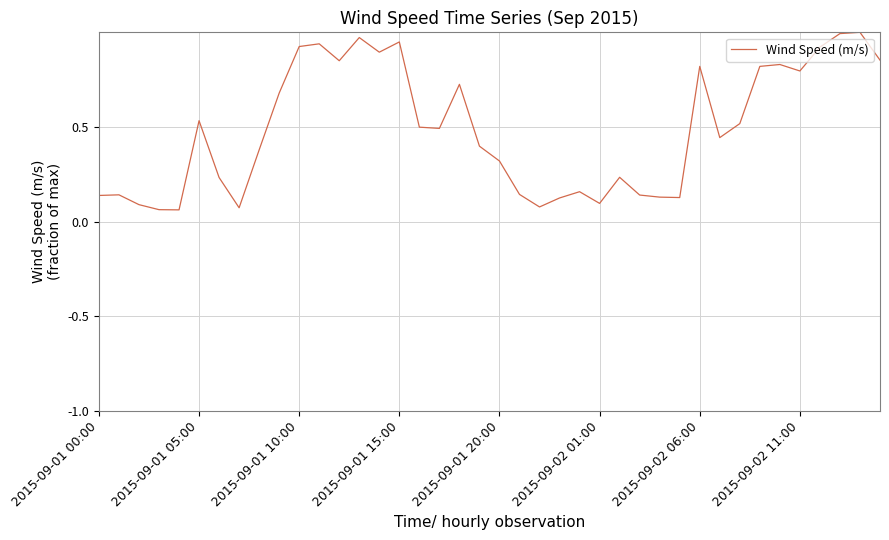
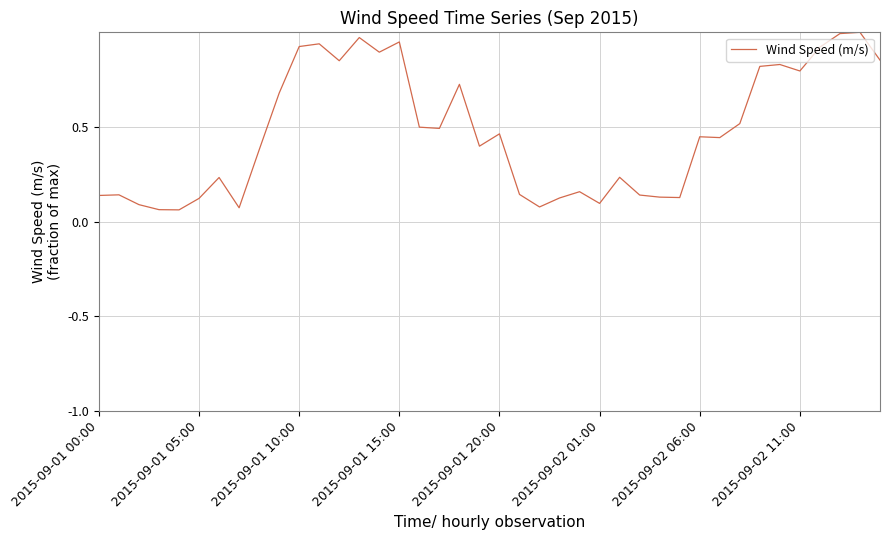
  {
    "2015-09-01 00:00": 0.14,
-   "2015-09-01 05:00": 0.53,
+   "2015-09-01 05:00": 0.12,
    "2015-09-01 10:00": 0.92,
    "2015-09-01 15:00": 0.95,
-   "2015-09-01 20:00": 0.32,
+   "2015-09-01 20:00": 0.46,
    "2015-09-02 01:00": 0.10,
-   "2015-09-02 06:00": 0.82,
+   "2015-09-02 06:00": 0.45,
    "2015-09-02 11:00": 0.80
  }
